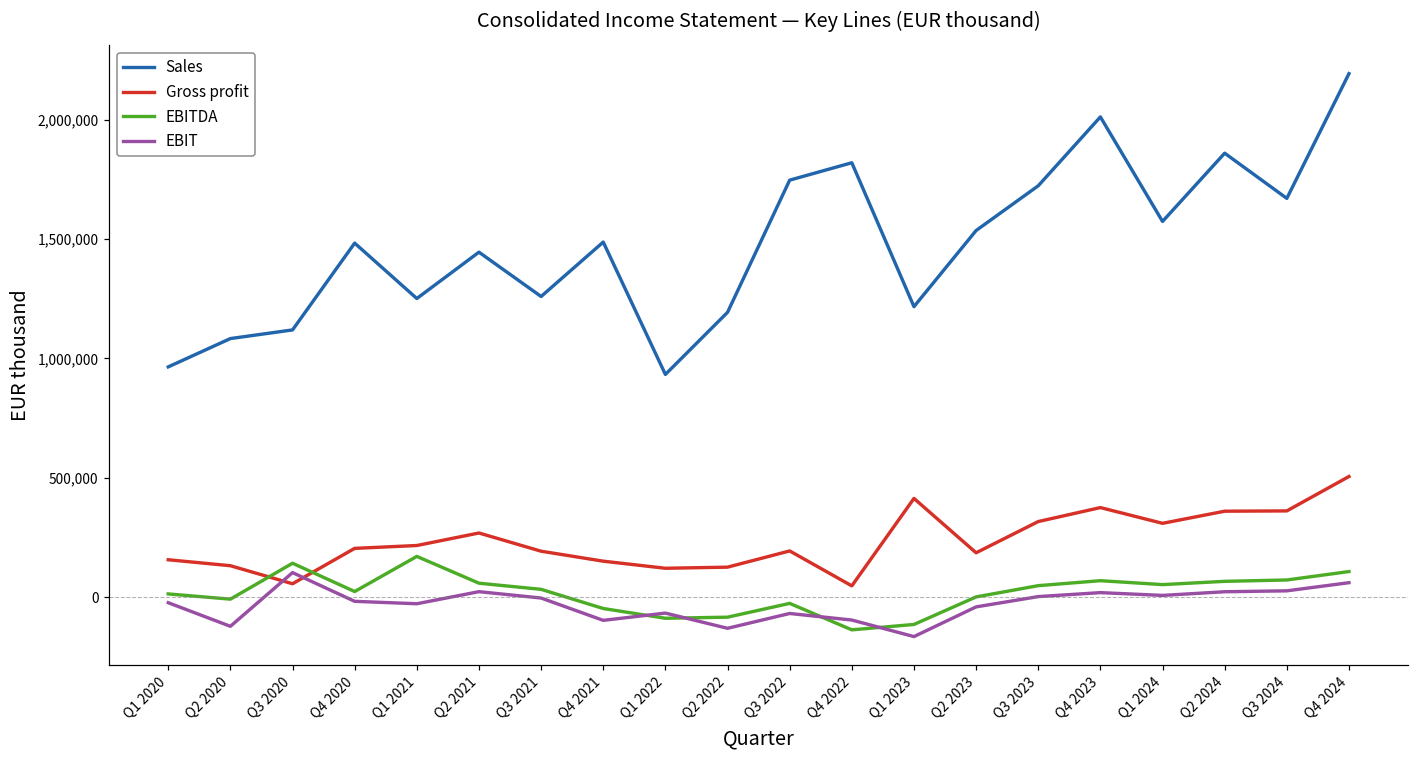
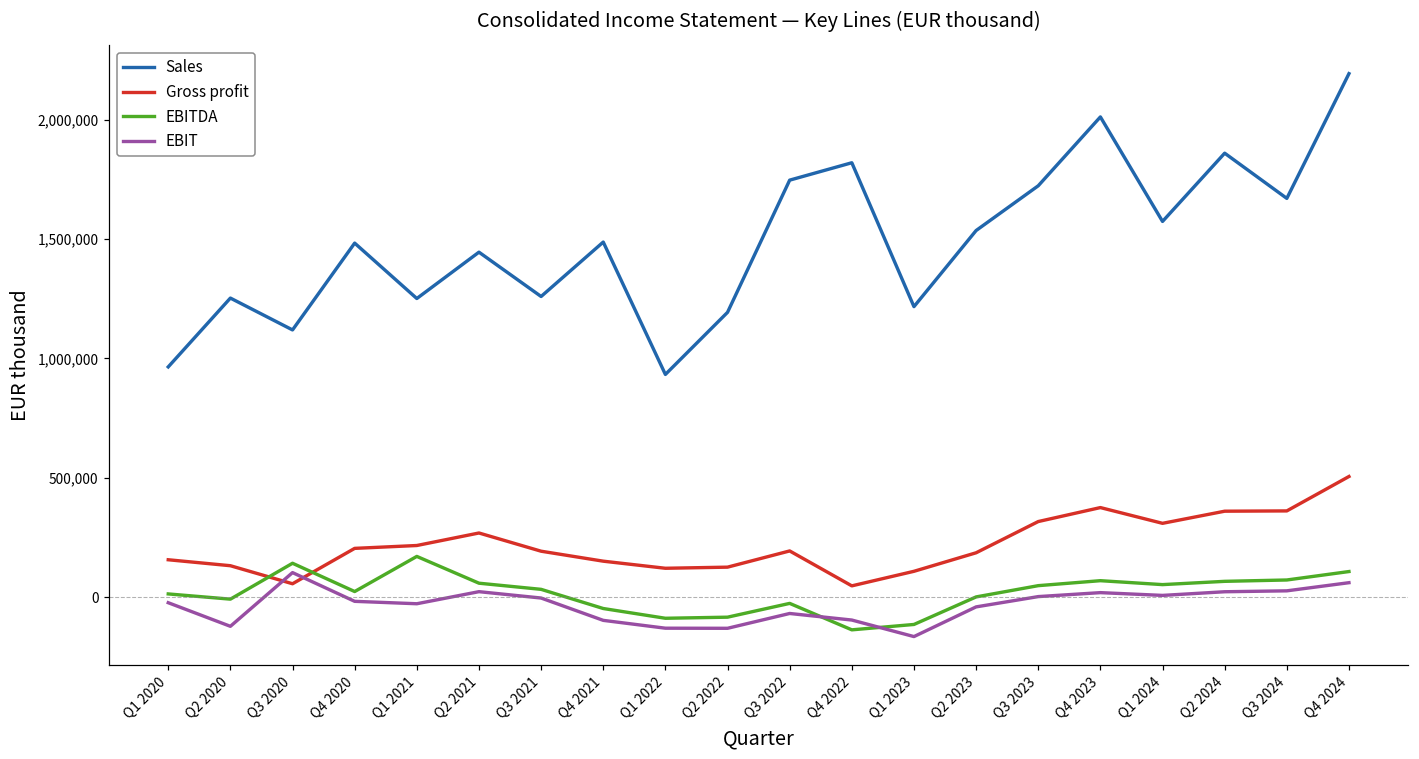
  {
    "Sales": {
      "Q1 2020": "960,000",
-     "Q2 2020": "1,080,000",
+     "Q2 2020": "1,250,000",
      "Q3 2020": "1,120,000",
      "Q4 2020": "1,480,000",
      "Q1 2021": "1,250,000",
      "Q2 2021": "1,450,000",
      "Q3 2021": "1,260,000",
      "Q4 2021": "1,490,000",
      "Q1 2022": "930,000",
      "Q2 2022": "1,190,000",
      "Q3 2022": "1,750,000",
      "Q4 2022": "1,820,000",
      "Q1 2023": "1,220,000",
      "Q2 2023": "1,540,000",
      "Q3 2023": "1,720,000",
      "Q4 2023": "2,010,000",
      "Q1 2024": "1,570,000",
      "Q2 2024": "1,860,000",
      "Q3 2024": "1,670,000",
      "Q4 2024": "2,190,000"
    },
    "Gross profit": {
      "Q1 2020": "160,000",
      "Q2 2020": "130,000",
      "Q3 2020": "60,000",
      "Q4 2020": "200,000",
      "Q1 2021": "220,000",
      "Q2 2021": "270,000",
      "Q3 2021": "190,000",
      "Q4 2021": "150,000",
      "Q1 2022": "120,000",
      "Q2 2022": "130,000",
      "Q3 2022": "190,000",
      "Q4 2022": "50,000",
-     "Q1 2023": "410,000",
+     "Q1 2023": "110,000",
      "Q2 2023": "190,000",
      "Q3 2023": "320,000",
      "Q4 2023": "370,000",
      "Q1 2024": "310,000",
      "Q2 2024": "360,000",
      "Q3 2024": "360,000",
      "Q4 2024": "510,000"
    },
    "EBITDA": {
      "Q1 2020": "10,000",
      "Q2 2020": "-10,000",
      "Q3 2020": "140,000",
      "Q4 2020": "20,000",
      "Q1 2021": "170,000",
      "Q2 2021": "60,000",
      "Q3 2021": "30,000",
      "Q4 2021": "-50,000",
      "Q1 2022": "-90,000",
      "Q2 2022": "-80,000",
      "Q3 2022": "-30,000",
      "Q4 2022": "-140,000",
      "Q1 2023": "-110,000",
      "Q2 2023": "0",
      "Q3 2023": "50,000",
      "Q4 2023": "70,000",
      "Q1 2024": "50,000",
      "Q2 2024": "70,000",
      "Q3 2024": "70,000",
      "Q4 2024": "110,000"
    },
    "EBIT": {
      "Q1 2020": "-20,000",
      "Q2 2020": "-120,000",
      "Q3 2020": "100,000",
      "Q4 2020": "-20,000",
      "Q1 2021": "-30,000",
      "Q2 2021": "20,000",
      "Q3 2021": "0",
      "Q4 2021": "-100,000",
-     "Q1 2022": "-70,000",
+     "Q1 2022": "-130,000",
      "Q2 2022": "-130,000",
      "Q3 2022": "-70,000",
      "Q4 2022": "-100,000",
      "Q1 2023": "-170,000",
      "Q2 2023": "-40,000",
      "Q3 2023": "0",
      "Q4 2023": "20,000",
      "Q1 2024": "10,000",
      "Q2 2024": "20,000",
      "Q3 2024": "30,000",
      "Q4 2024": "60,000"
    }
  }
